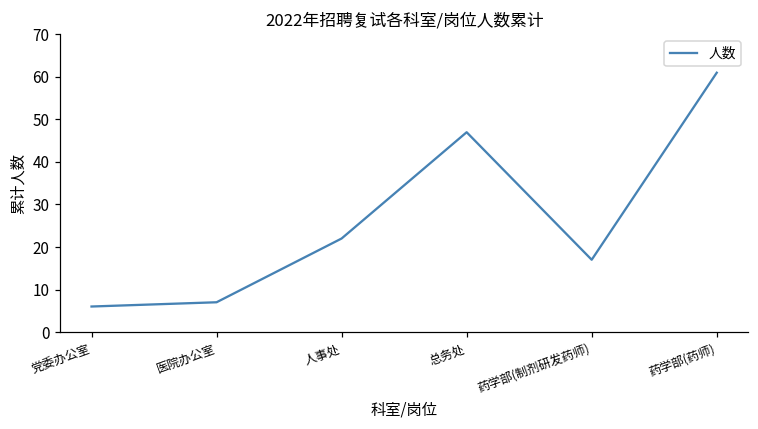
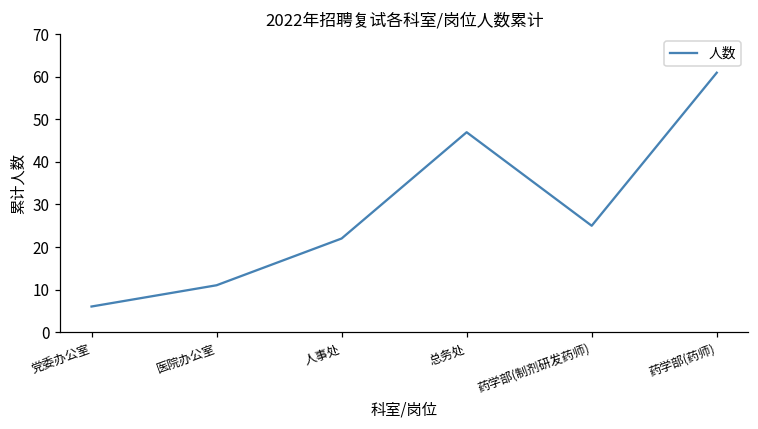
  {
    "党委办公室": 6,
-   "医院办公室": 7,
+   "医院办公室": 11,
    "人事处": 22,
    "总务处": 47,
-   "药学部(制剂研发药师)": 17,
+   "药学部(制剂研发药师)": 25,
    "药学部(药师)": 61
  }
